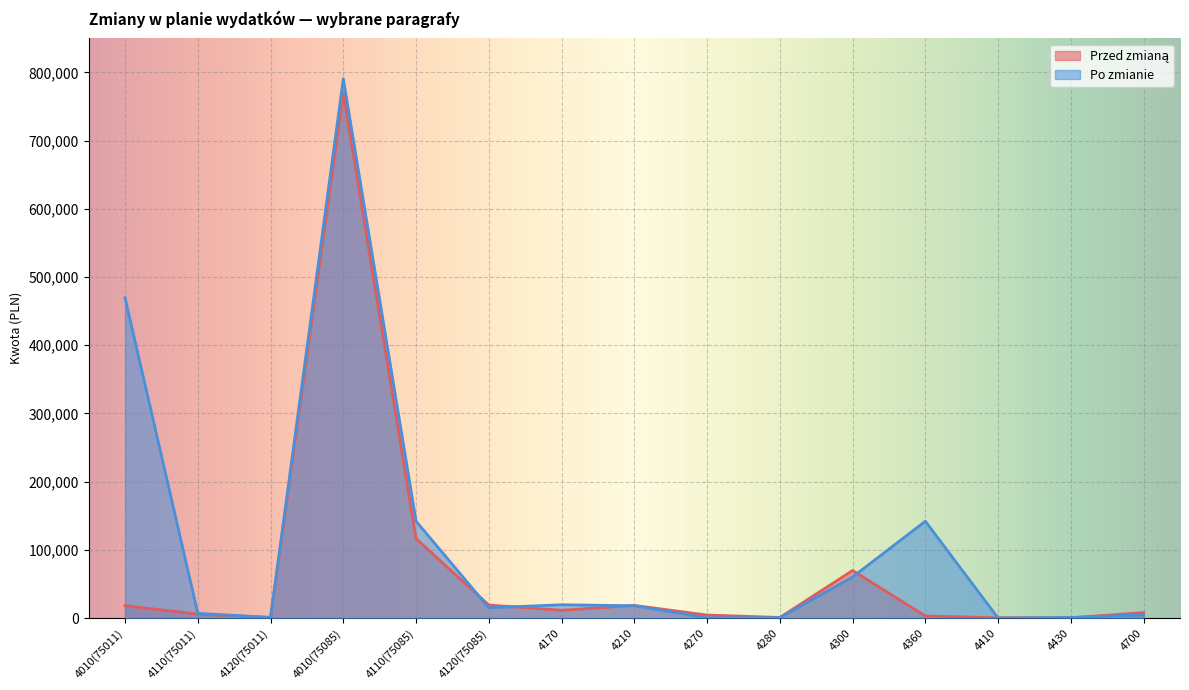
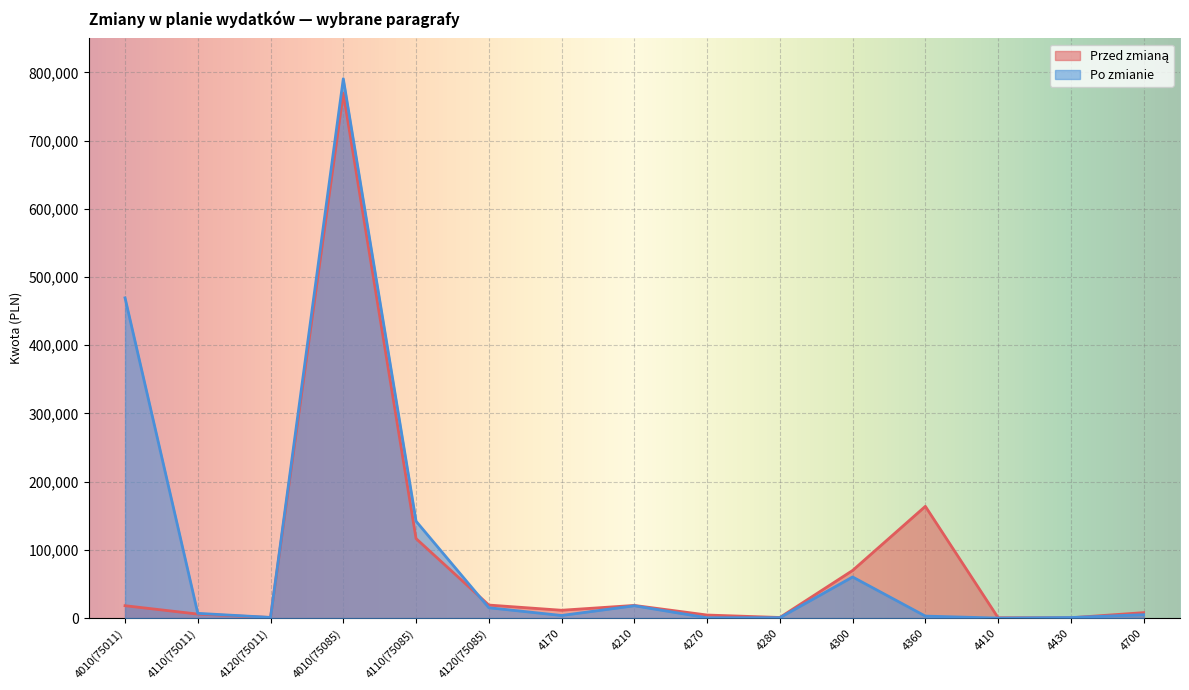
  {
    "Przed zmianą": {
      "4010(75011)": "20,000",
      "4010(75085)": "770,000",
      "4110(75085)": "120,000",
      "4120(75085)": "20,000",
      "4170": "10,000",
      "4270": "0",
      "4300": "70,000",
-     "4360": "0"
+     "4360": "160,000"
    },
    "Po zmianie": {
      "4010(75011)": "470,000",
      "4010(75085)": "790,000",
      "4110(75085)": "140,000",
      "4120(75085)": "20,000",
-     "4170": "20,000",
+     "4170": "0",
      "4270": "0",
      "4300": "60,000",
-     "4360": "140,000"
+     "4360": "0"
    }
  }
